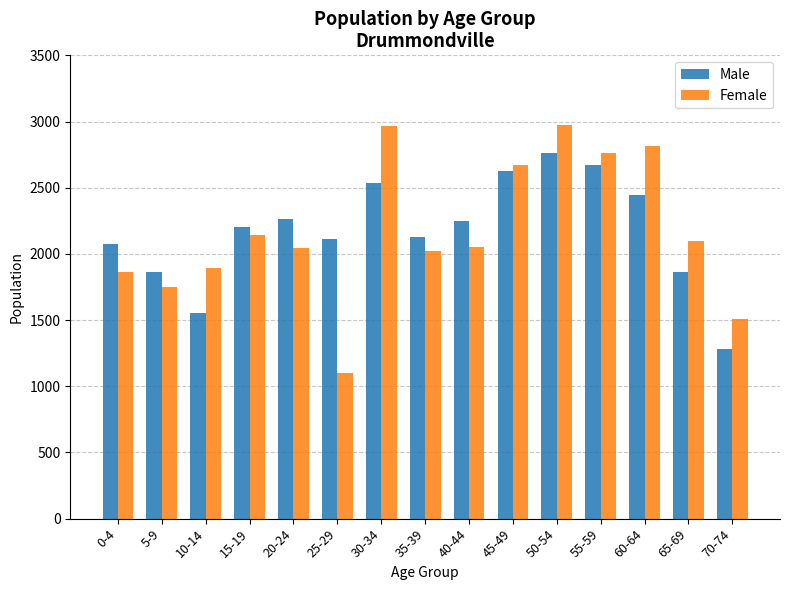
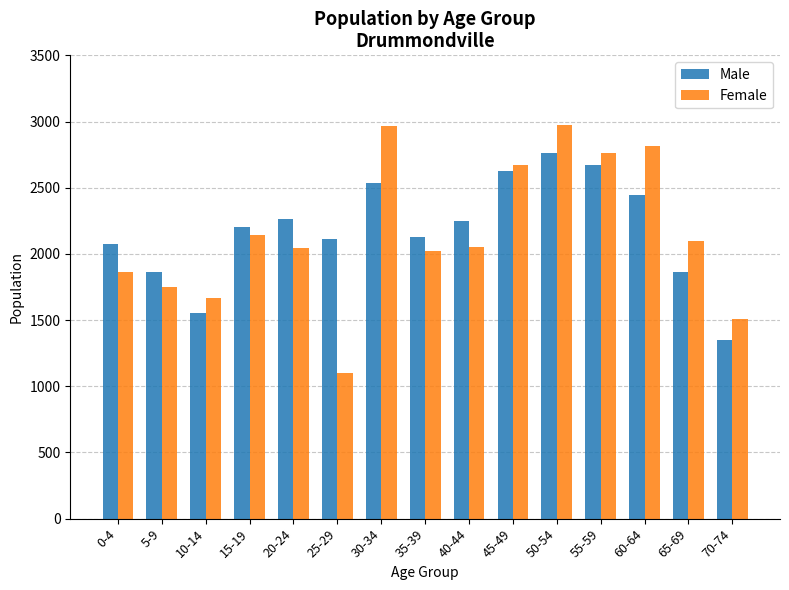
  {
    "Male": {
      "0-4": 2080,
      "5-9": 1860,
      "10-14": 1560,
      "15-19": 2210,
      "20-24": 2260,
      "25-29": 2120,
      "30-34": 2540,
      "35-39": 2130,
      "40-44": 2250,
      "45-49": 2630,
      "50-54": 2770,
      "55-59": 2680,
      "60-64": 2450,
      "65-69": 1860,
-     "70-74": 1290
+     "70-74": 1350
    },
    "Female": {
      "0-4": 1860,
      "5-9": 1750,
-     "10-14": 1900,
+     "10-14": 1670,
      "15-19": 2150,
      "20-24": 2050,
      "25-29": 1100,
      "30-34": 2970,
      "35-39": 2030,
      "40-44": 2060,
      "45-49": 2680,
      "50-54": 2980,
      "55-59": 2760,
      "60-64": 2810,
      "65-69": 2100,
      "70-74": 1510
    }
  }
